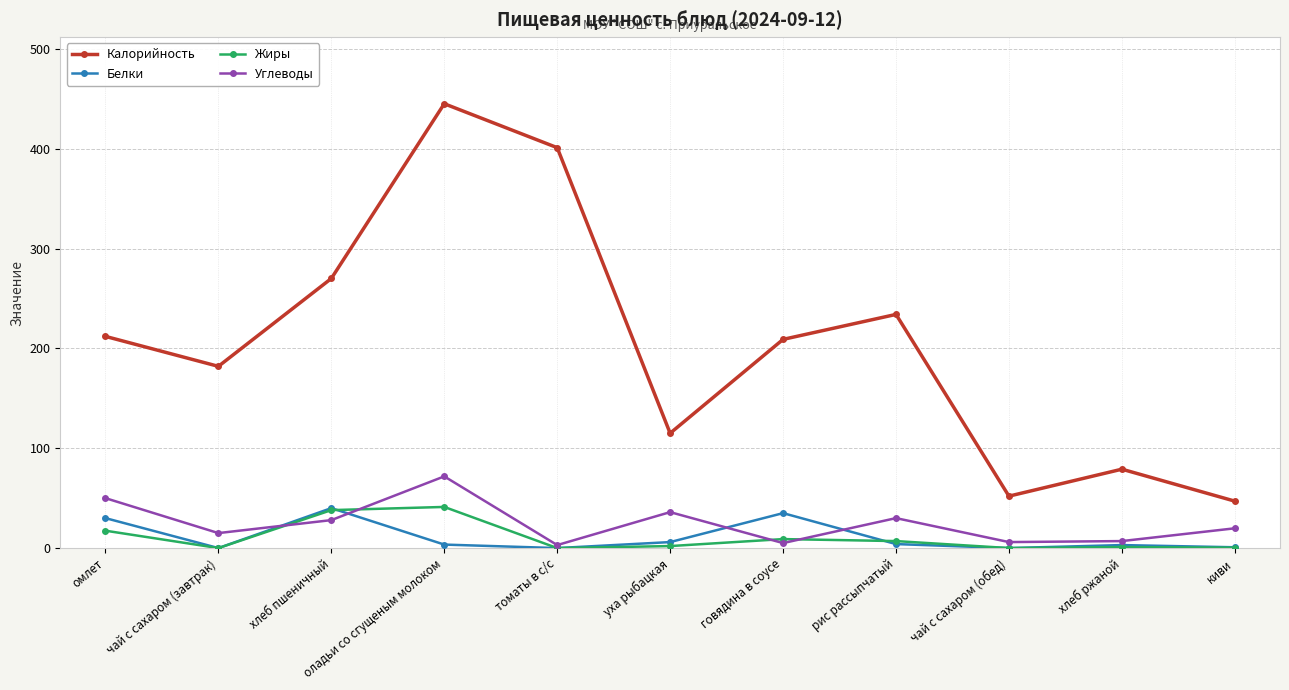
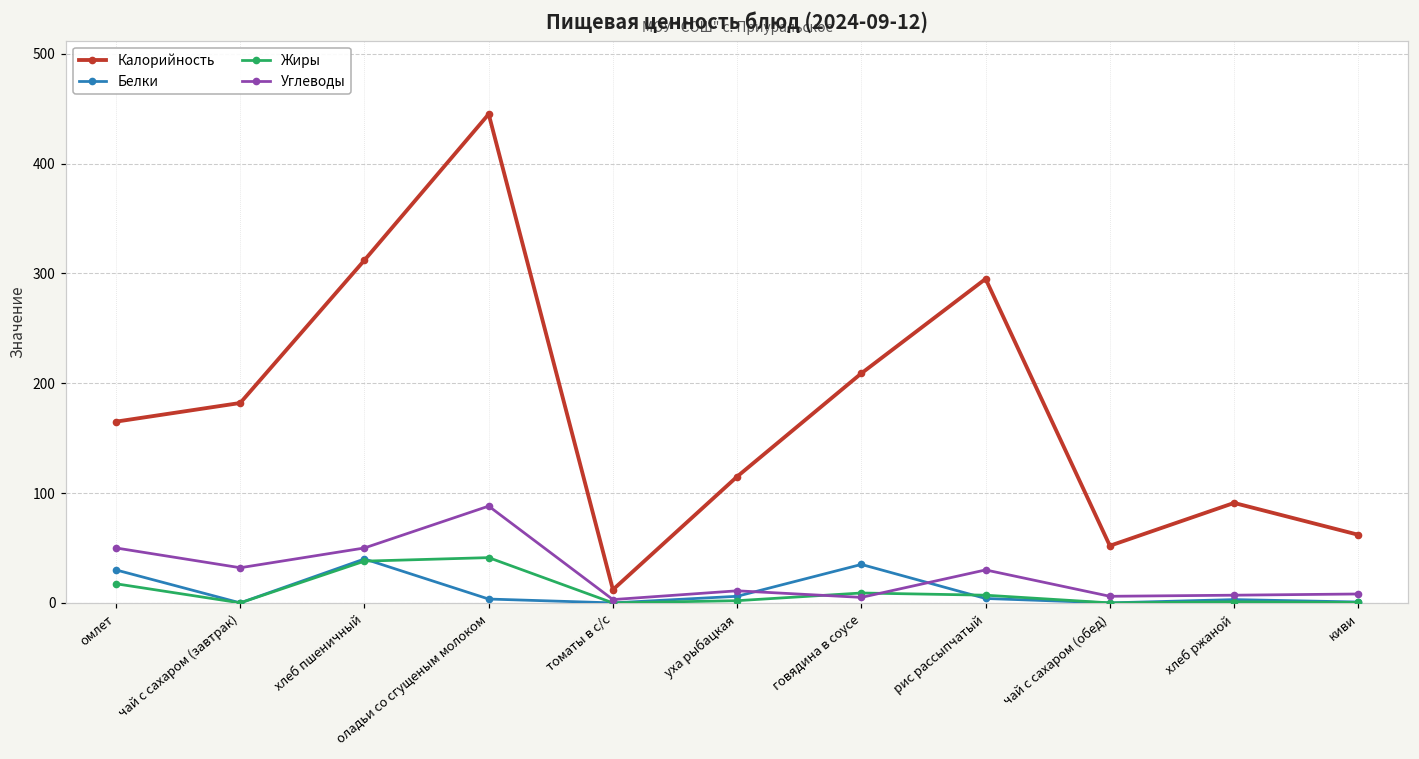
  {
    "Калорийность": {
-     "омлет": 210,
+     "омлет": 170,
      "чай с сахаром (завтрак)": 180,
-     "хлеб пшеничный": 270,
+     "хлеб пшеничный": 310,
      "оладьи со сгущеным молоком": 450,
-     "томаты в с/с": 400,
+     "томаты в с/с": 10,
      "уха рыбацкая": 120,
      "говядина в соусе": 210,
-     "рис рассыпчатый": 230,
+     "рис рассыпчатый": 300,
      "чай с сахаром (обед)": 50,
-     "хлеб ржаной": 80,
-     "киви": 50
+     "хлеб ржаной": 90,
+     "киви": 60
    },
    "Белки": {
      "омлет": 30,
      "оладьи со сгущеным молоком": 0,
      "уха рыбацкая": 10,
      "говядина в соусе": 40,
      "рис рассыпчатый": 0
    },
    "Жиры": {
      "омлет": 20,
      "оладьи со сгущеным молоком": 40,
      "уха рыбацкая": 0,
      "говядина в соусе": 10,
      "рис рассыпчатый": 10
    },
    "Углеводы": {
      "омлет": 50,
-     "чай с сахаром (завтрак)": 20,
-     "хлеб пшеничный": 30,
-     "оладьи со сгущеным молоком": 70,
+     "чай с сахаром (завтрак)": 30,
+     "хлеб пшеничный": 50,
+     "оладьи со сгущеным молоком": 90,
      "томаты в с/с": 0,
-     "уха рыбацкая": 40,
+     "уха рыбацкая": 10,
      "говядина в соусе": 10,
      "рис рассыпчатый": 30,
      "чай с сахаром (обед)": 10,
      "хлеб ржаной": 10,
-     "киви": 20
+     "киви": 10
    }
  }
